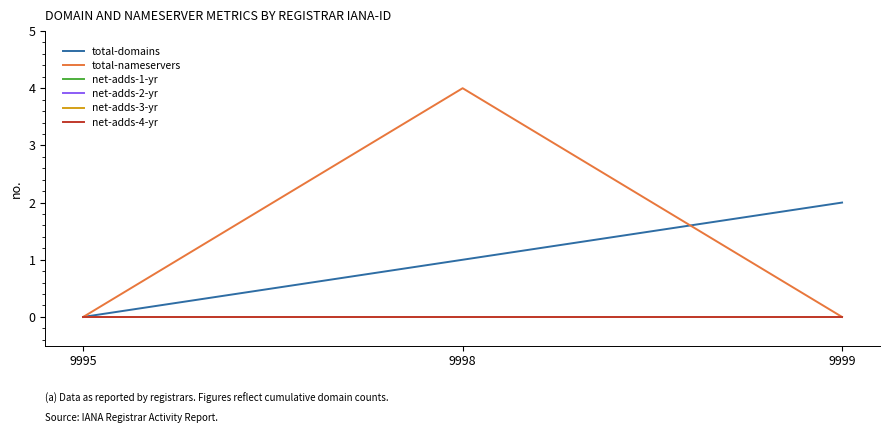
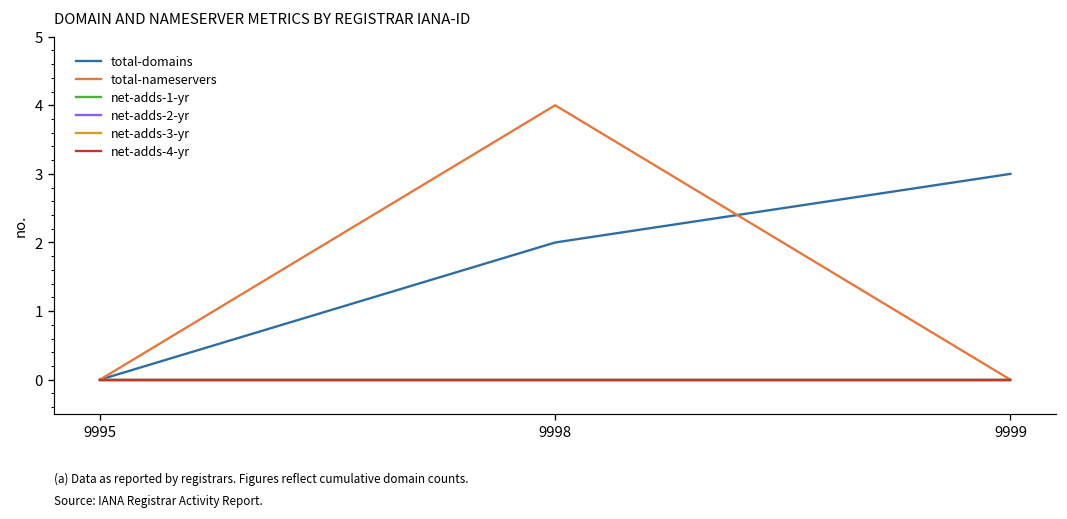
  {
    "total-domains": {
-     "9998": 1,
-     "9999": 2
+     "9998": 2,
+     "9999": 3
    },
    "total-nameservers": {
      "9998": 4
    },
    "net-adds-4-yr": {
      "9998": 0
    }
  }
